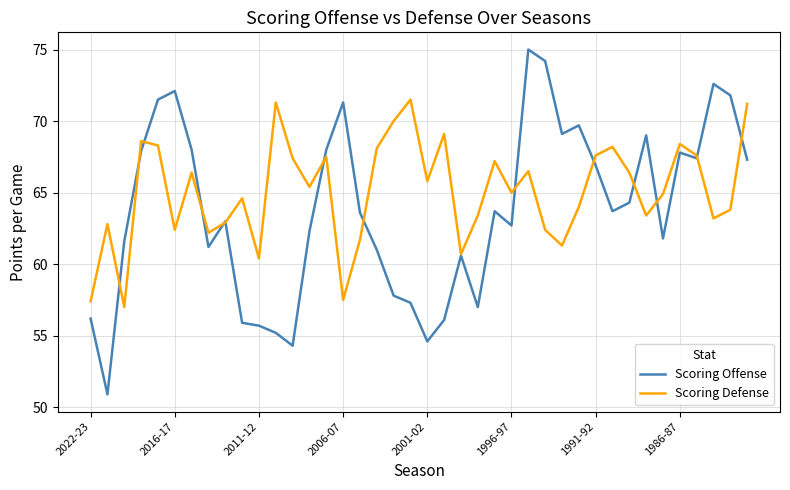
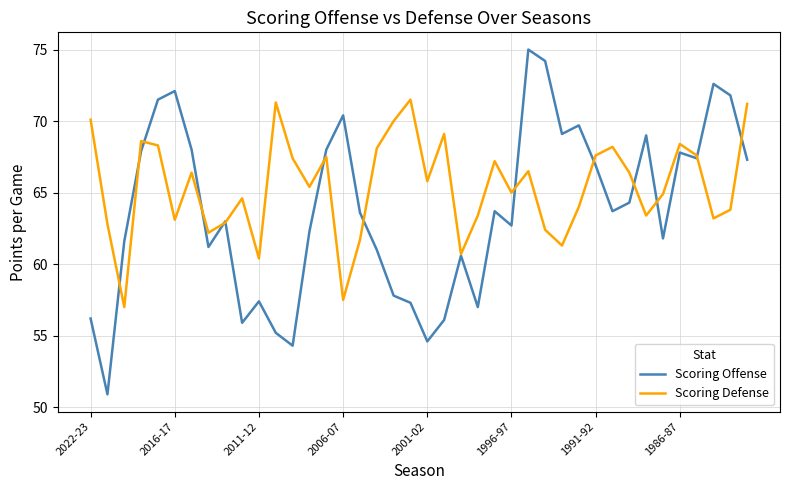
  {
    "Scoring Offense": {
      "2022-23": 56.2,
      "2016-17": 72.1,
-     "2011-12": 55.7,
-     "2006-07": 71.3,
+     "2011-12": 57.4,
+     "2006-07": 70.4,
      "2001-02": 54.6,
      "1996-97": 62.7,
      "1991-92": 66.9,
      "1986-87": 67.8
    },
    "Scoring Defense": {
-     "2022-23": 57.4,
-     "2016-17": 62.4,
+     "2022-23": 70.1,
+     "2016-17": 63.1,
      "2011-12": 60.4,
      "2006-07": 57.5,
      "2001-02": 65.8,
      "1996-97": 65.0,
      "1991-92": 67.6,
      "1986-87": 68.4
    }
  }
